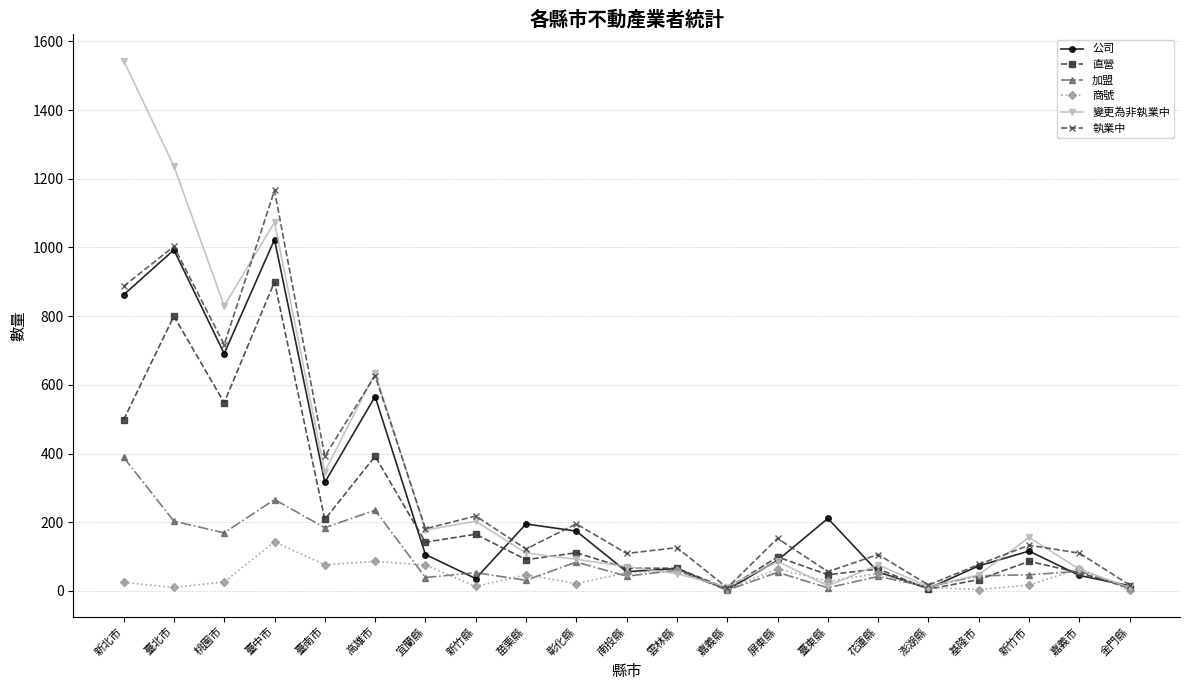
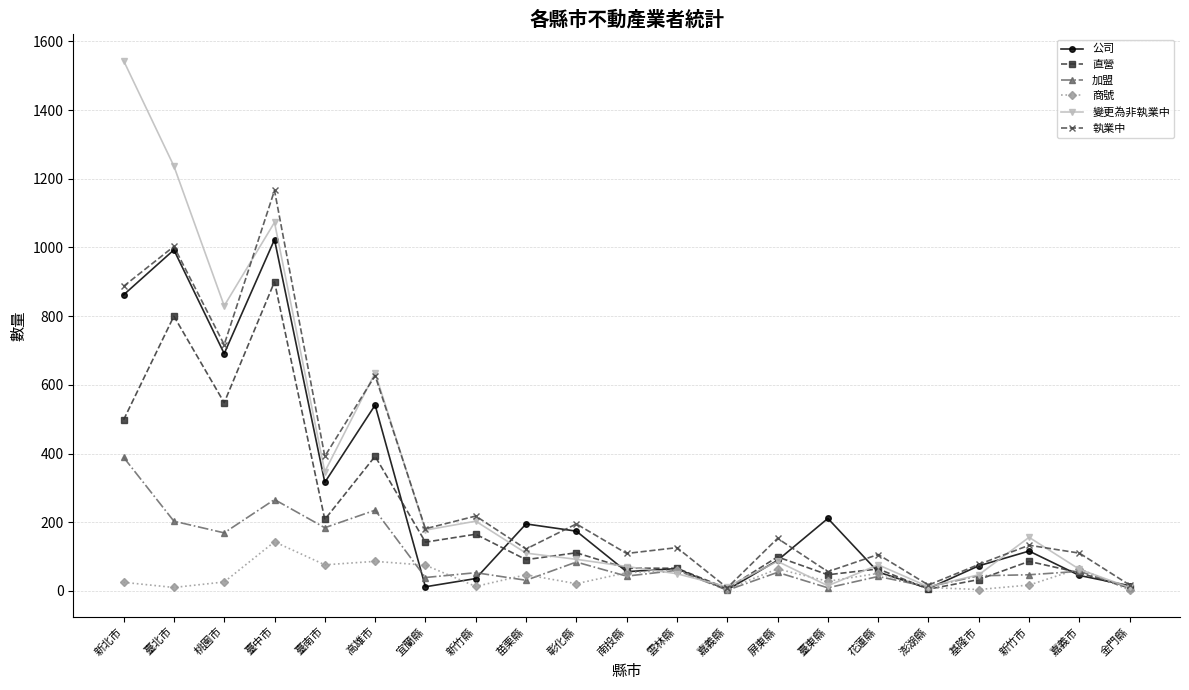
  {
    "公司": {
      "新北市": 860,
      "臺北市": 990,
      "桃園市": 690,
      "臺中市": 1020,
      "臺南市": 320,
-     "高雄市": 570,
-     "宜蘭縣": 110,
+     "高雄市": 540,
+     "宜蘭縣": 10,
      "新竹縣": 40,
      "苗栗縣": 200,
      "彰化縣": 170,
      "臺東縣": 210,
      "新竹市": 120,
      "嘉義市": 50
    }
  }
